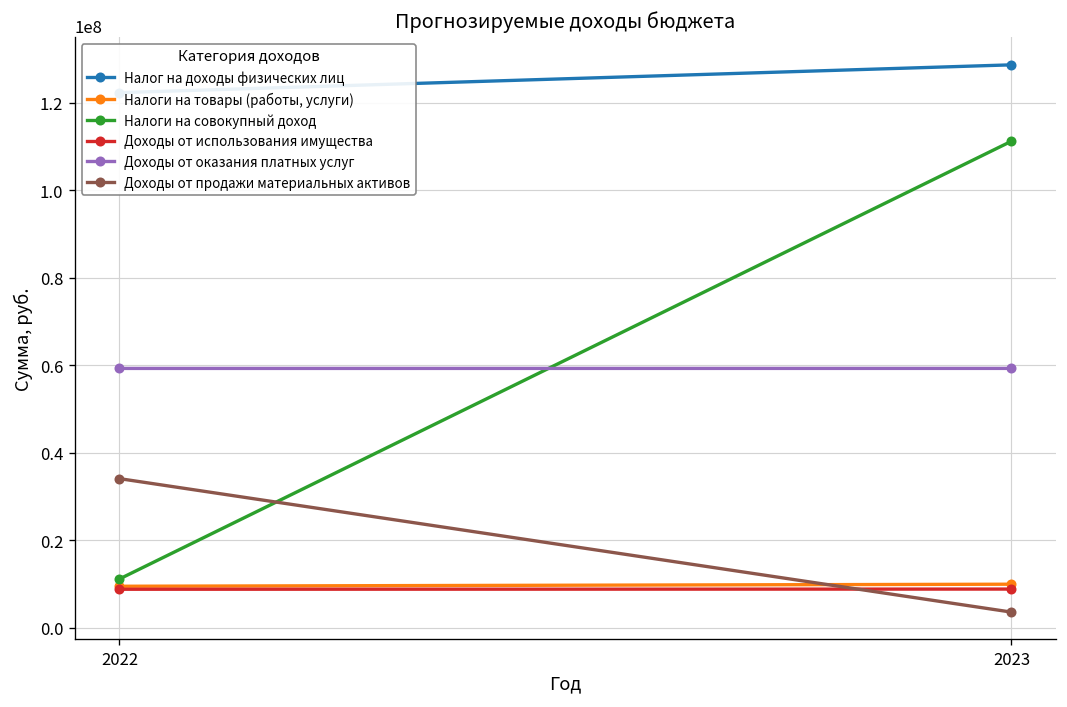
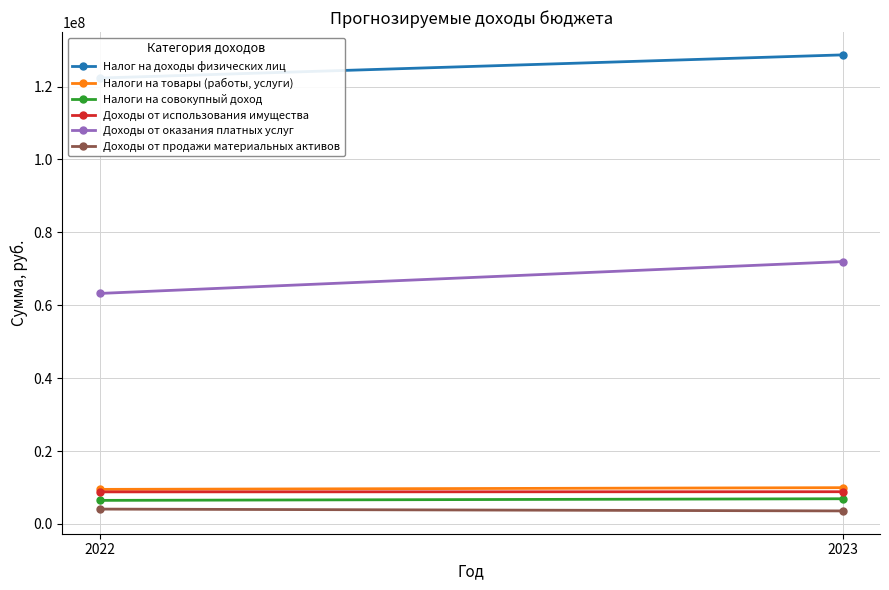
  {
    "Налог на доходы физических лиц": {
      "2023": 129000000
    },
    "Налоги на товары (работы, услуги)": {
      "2023": 10000000
    },
    "Налоги на совокупный доход": {
-     "2022": 11000000,
-     "2023": 111000000
+     "2022": 6000000,
+     "2023": 7000000
    },
    "Доходы от использования имущества": {
      "2023": 9000000
    },
    "Доходы от оказания платных услуг": {
-     "2022": 59000000,
-     "2023": 59000000
+     "2022": 63000000,
+     "2023": 72000000
    },
    "Доходы от продажи материальных активов": {
-     "2022": 34000000,
+     "2022": 4000000,
      "2023": 4000000
    }
  }
